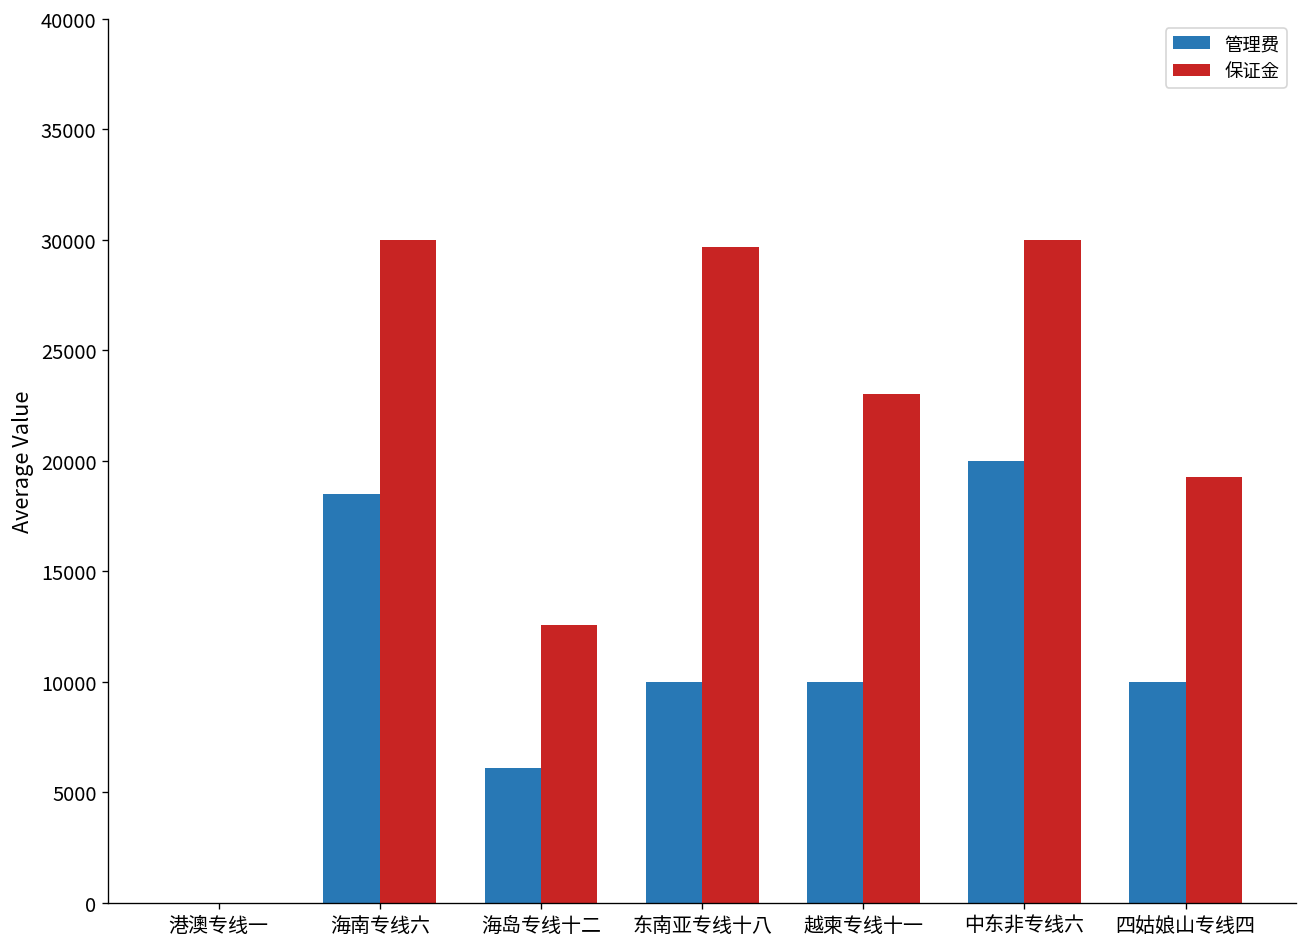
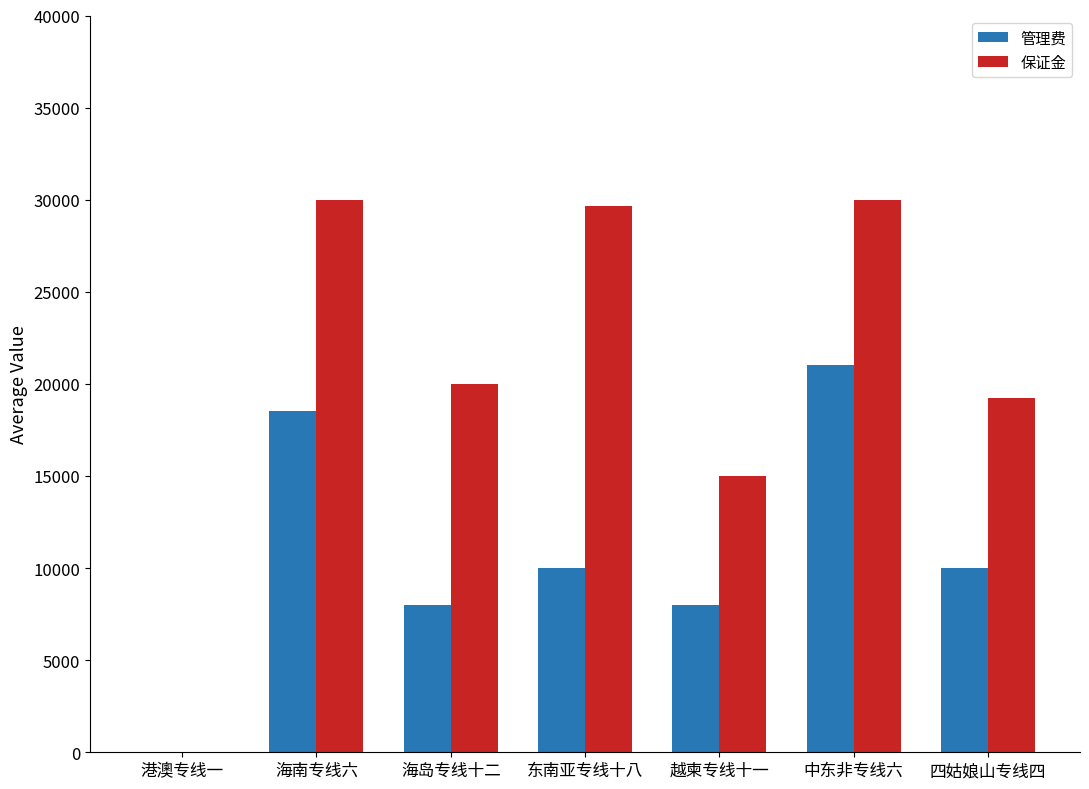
  {
    "管理费": {
      "港澳专线一": 0,
      "海南专线六": 18500,
-     "海岛专线十二": 6100,
+     "海岛专线十二": 8000,
      "东南亚专线十八": 10000,
-     "越柬专线十一": 10000,
-     "中东非专线六": 20000,
+     "越柬专线十一": 8000,
+     "中东非专线六": 21000,
      "四姑娘山专线四": 10000
    },
    "保证金": {
      "港澳专线一": 0,
      "海南专线六": 30000,
-     "海岛专线十二": 12600,
+     "海岛专线十二": 20000,
      "东南亚专线十八": 29700,
-     "越柬专线十一": 23000,
+     "越柬专线十一": 15000,
      "中东非专线六": 30000,
      "四姑娘山专线四": 19200
    }
  }
